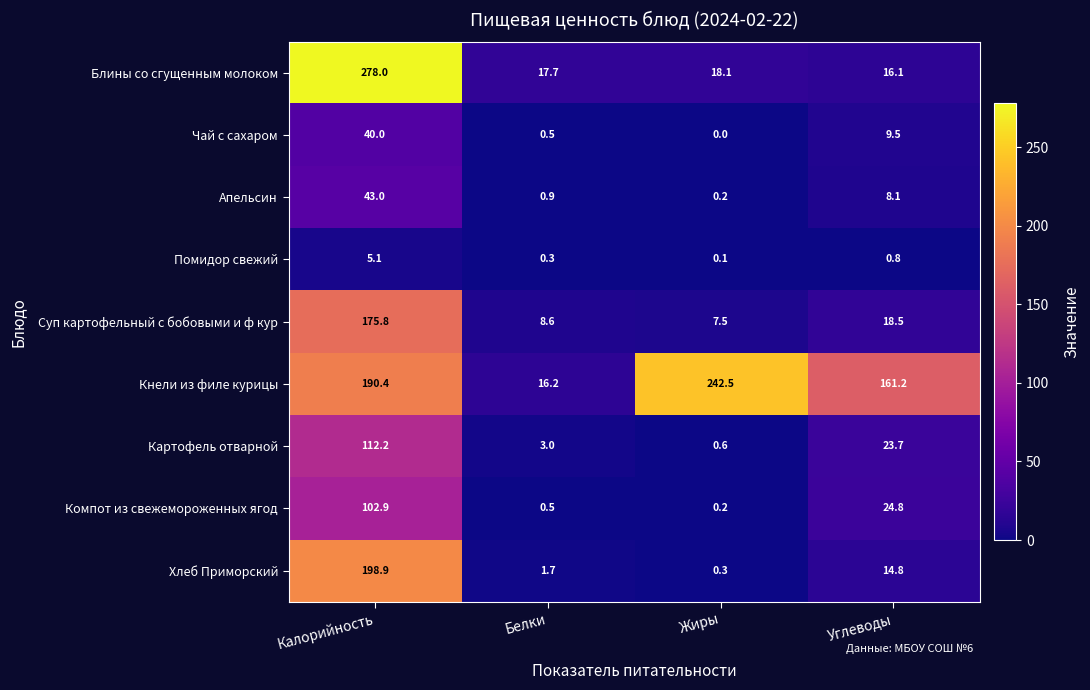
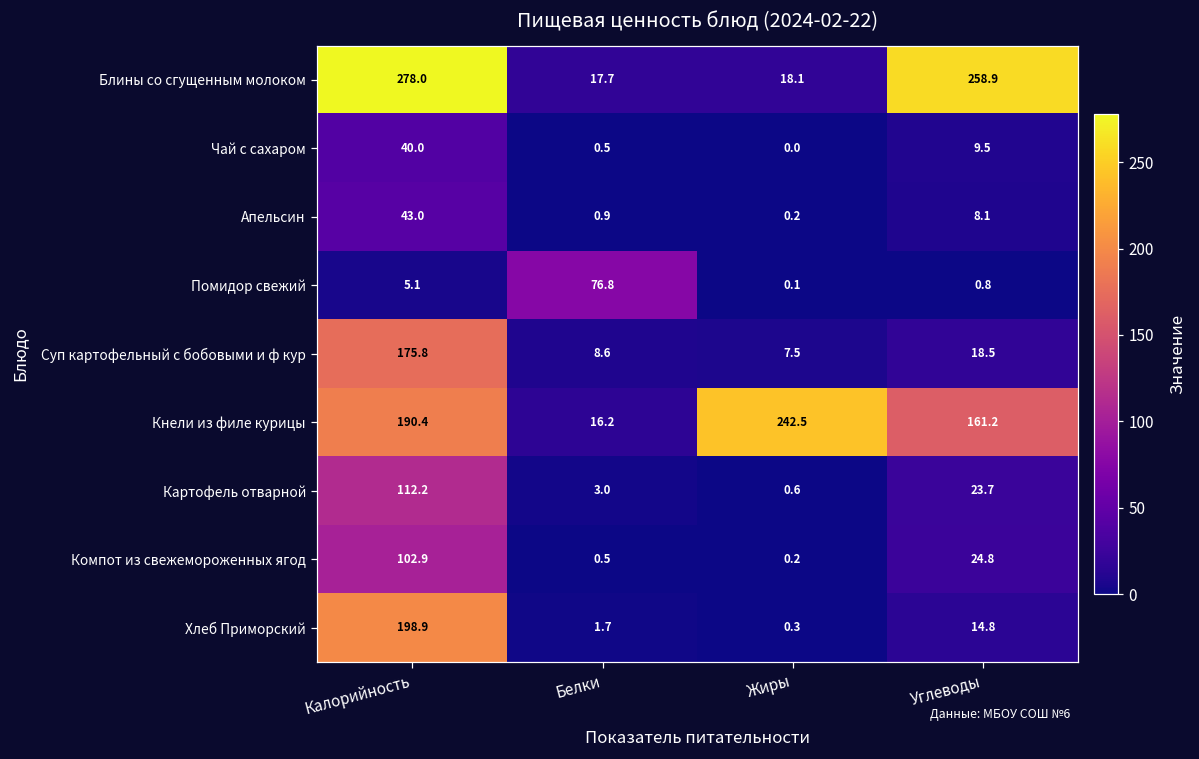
  {
    "Блины со сгущенным молоком": {
      "Калорийность": 278.0,
      "Белки": 17.7,
      "Жиры": 18.1,
-     "Углеводы": 16.1
+     "Углеводы": 258.9
    },
    "Чай с сахаром": {
      "Калорийность": 40.0,
      "Белки": 0.5,
      "Жиры": 0.0,
      "Углеводы": 9.5
    },
    "Апельсин": {
      "Калорийность": 43.0,
      "Белки": 0.9,
      "Жиры": 0.2,
      "Углеводы": 8.1
    },
    "Помидор свежий": {
      "Калорийность": 5.1,
-     "Белки": 0.3,
+     "Белки": 76.8,
      "Жиры": 0.1,
      "Углеводы": 0.8
    },
    "Суп картофельный с бобовыми и ф кур": {
      "Калорийность": 175.8,
      "Белки": 8.6,
      "Жиры": 7.5,
      "Углеводы": 18.5
    },
    "Кнели из филе курицы": {
      "Калорийность": 190.4,
      "Белки": 16.2,
      "Жиры": 242.5,
      "Углеводы": 161.2
    },
    "Картофель отварной": {
      "Калорийность": 112.2,
      "Белки": 3.0,
      "Жиры": 0.6,
      "Углеводы": 23.7
    },
    "Компот из свежемороженных ягод": {
      "Калорийность": 102.9,
      "Белки": 0.5,
      "Жиры": 0.2,
      "Углеводы": 24.8
    },
    "Хлеб Приморский": {
      "Калорийность": 198.9,
      "Белки": 1.7,
      "Жиры": 0.3,
      "Углеводы": 14.8
    }
  }
